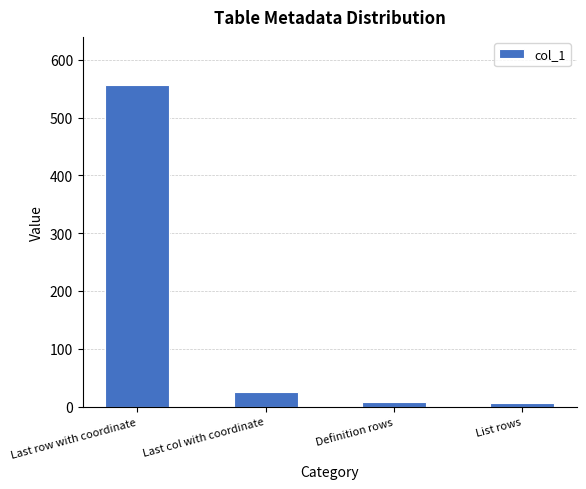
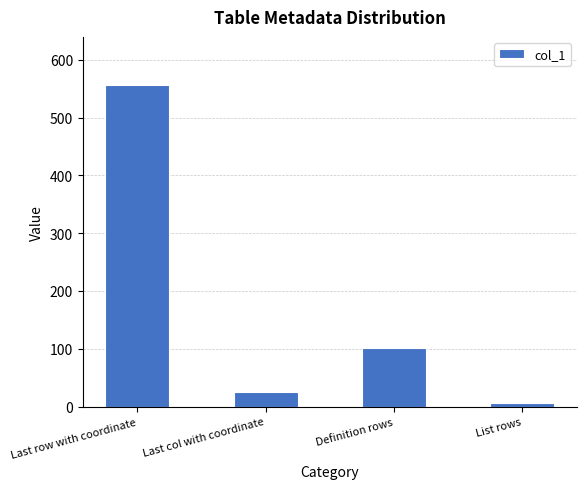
  {
    "Last row with coordinate": 560,
    "Last col with coordinate": 30,
-   "Definition rows": 10,
+   "Definition rows": 100,
    "List rows": 10
  }
